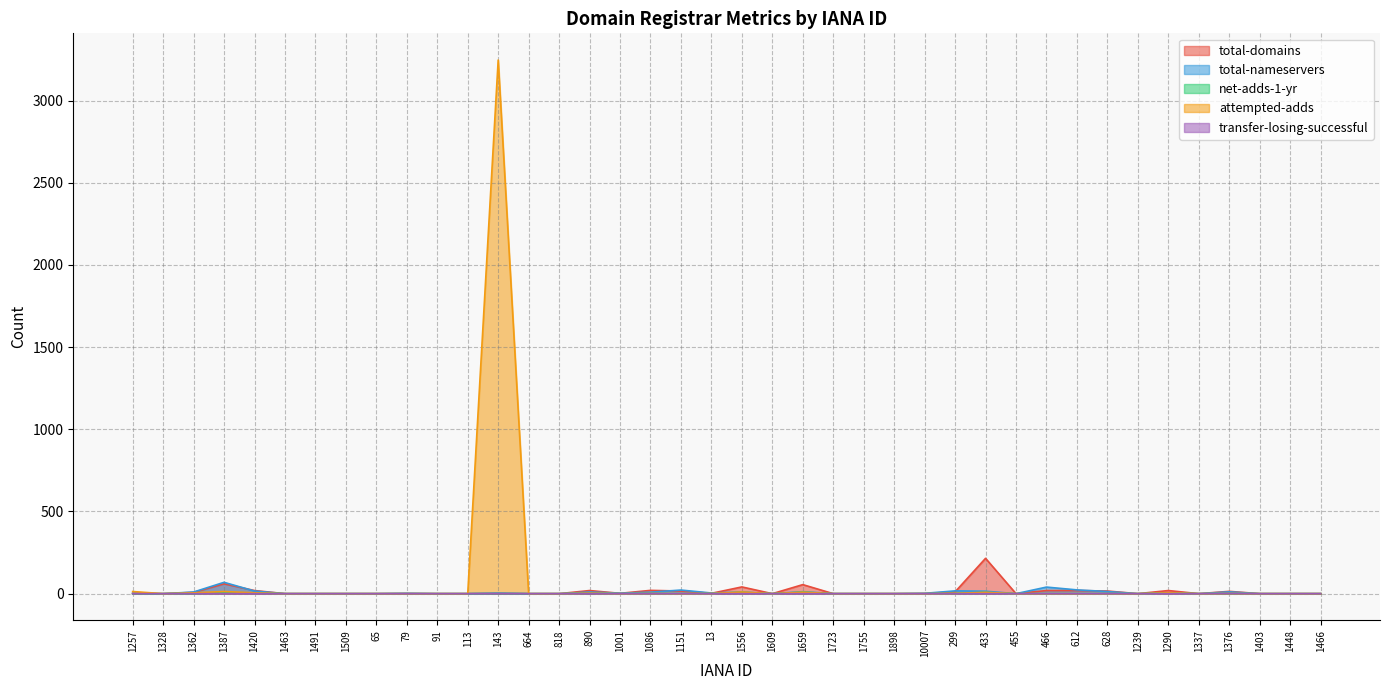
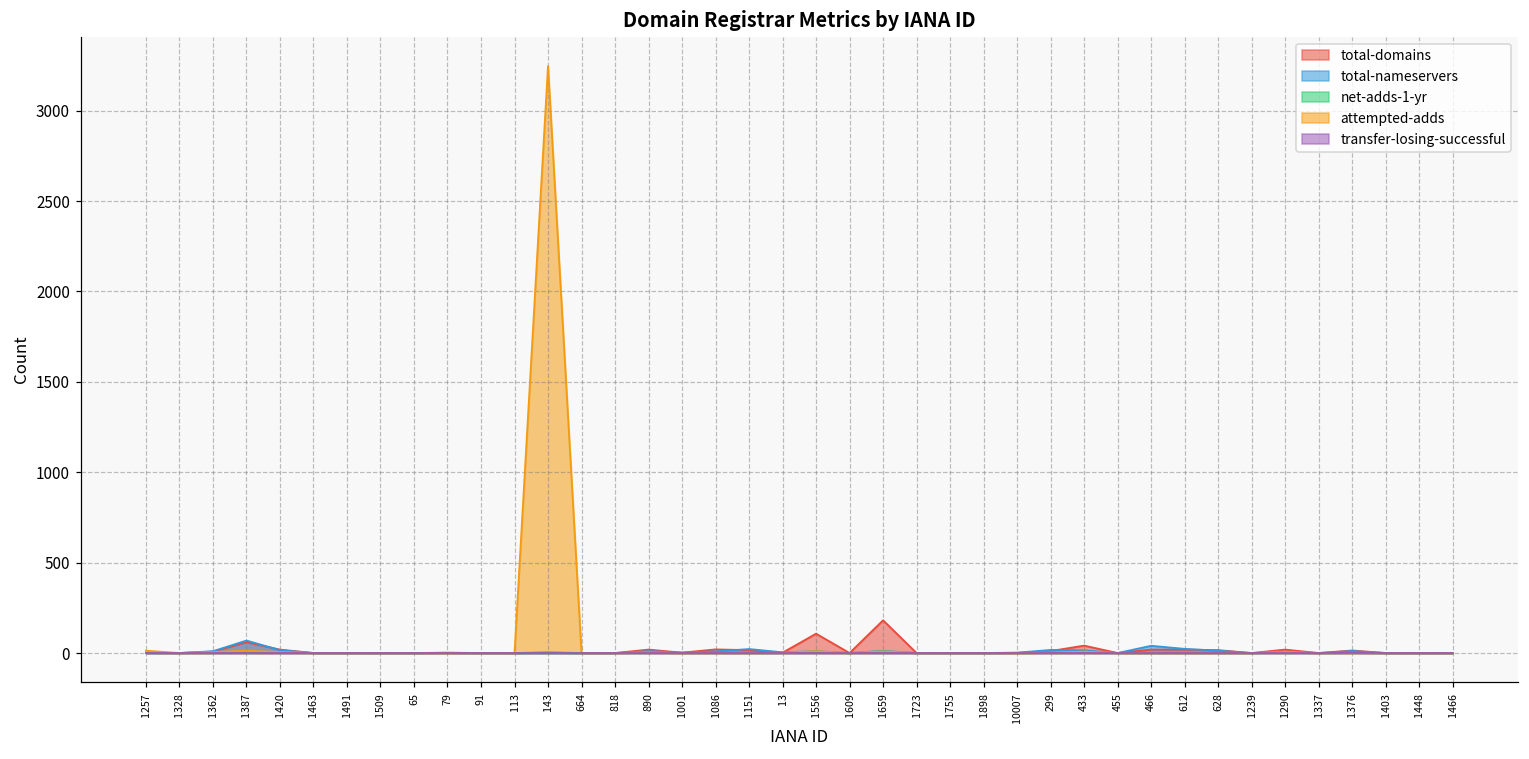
  {
    "total-domains": {
-     "1556": 40,
-     "1659": 60,
-     "433": 220,
+     "1556": 110,
+     "1659": 180,
+     "433": 40,
      "466": 20
    },
    "total-nameservers": {
      "466": 40
    },
    "attempted-adds": {
      "143": 3250
    }
  }
